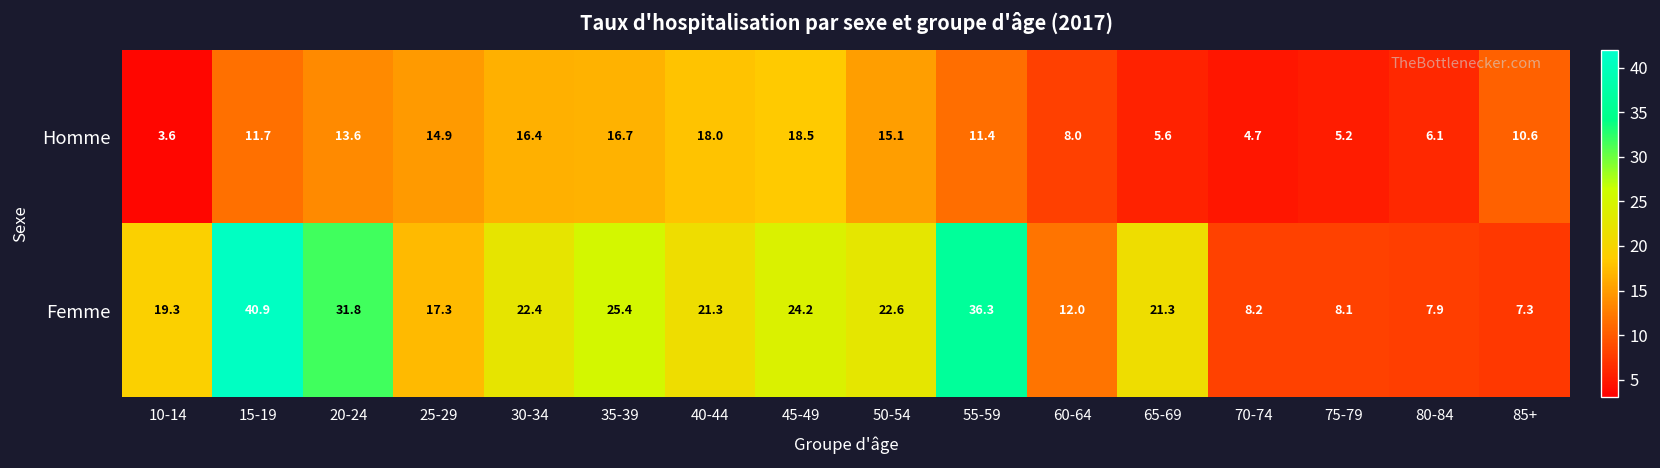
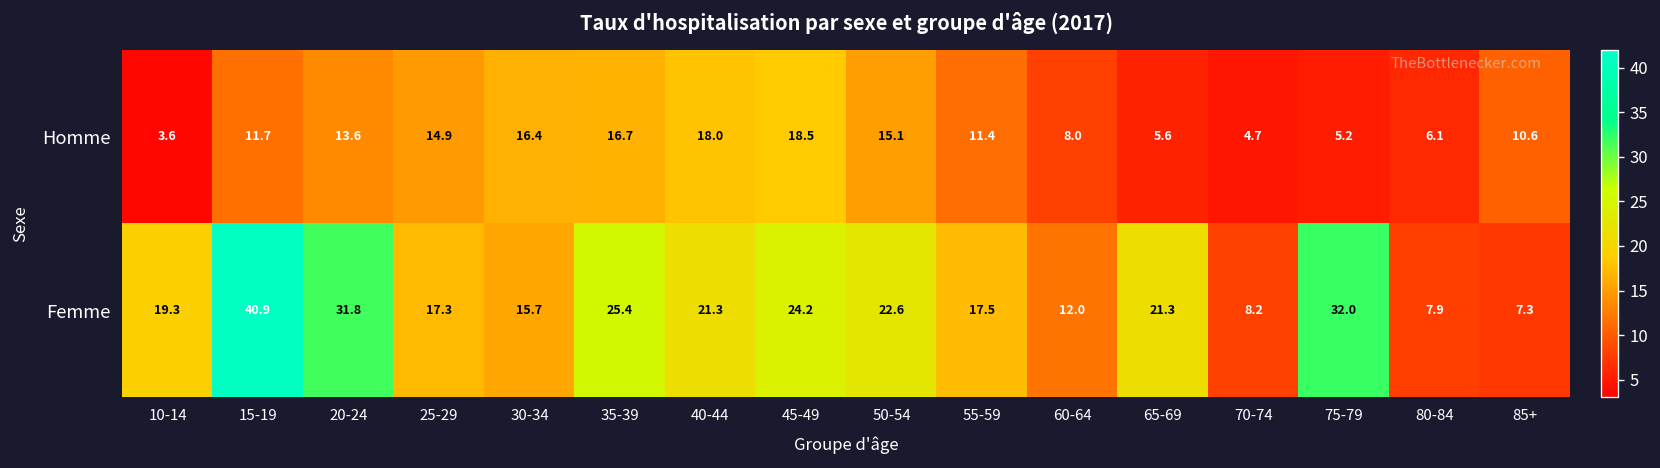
  {
    "Homme": {
      "10-14": 3.6,
      "15-19": 11.7,
      "20-24": 13.6,
      "25-29": 14.9,
      "30-34": 16.4,
      "35-39": 16.7,
      "40-44": 18.0,
      "45-49": 18.5,
      "50-54": 15.1,
      "55-59": 11.4,
      "60-64": 8.0,
      "65-69": 5.6,
      "70-74": 4.7,
      "75-79": 5.2,
      "85+": 10.6
    },
    "Femme": {
      "10-14": 19.3,
      "15-19": 40.9,
      "20-24": 31.8,
      "25-29": 17.3,
-     "30-34": 22.4,
+     "30-34": 15.7,
      "35-39": 25.4,
      "40-44": 21.3,
      "45-49": 24.2,
      "50-54": 22.6,
-     "55-59": 36.3,
+     "55-59": 17.5,
      "60-64": 12.0,
      "65-69": 21.3,
      "70-74": 8.2,
-     "75-79": 8.1,
+     "75-79": 32.0,
      "80-84": 7.9,
      "85+": 7.3
    }
  }
